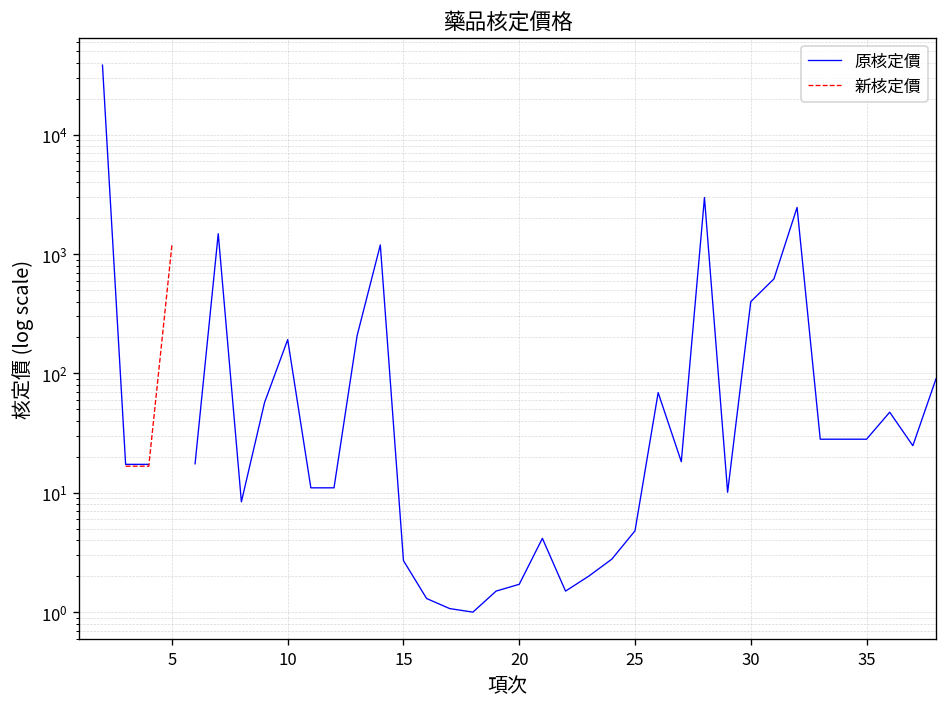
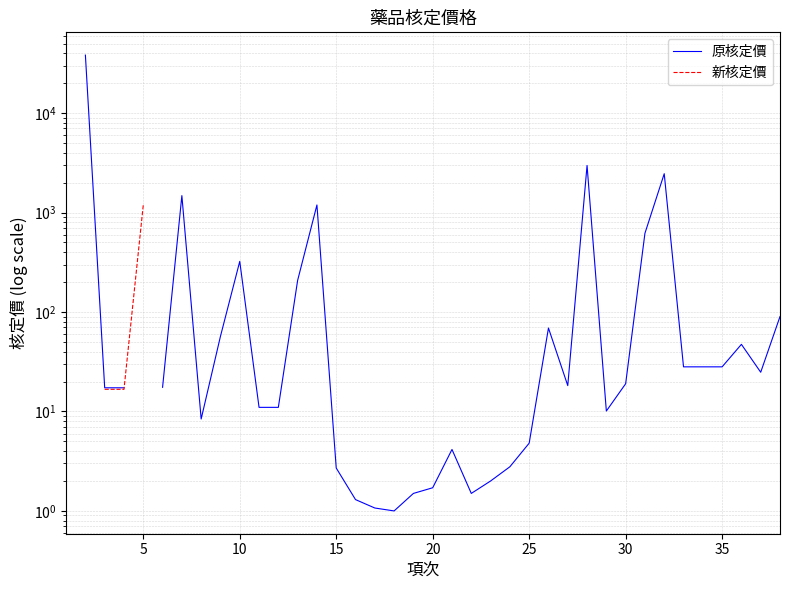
  {
    "原核定價": {
-     "10": 190,
+     "10": 320,
      "15": 2.7,
      "20": 1.7,
      "25": 5,
-     "30": 400,
+     "30": 19,
      "35": 28
    },
    "新核定價": {
      "5": 1200
    }
  }
